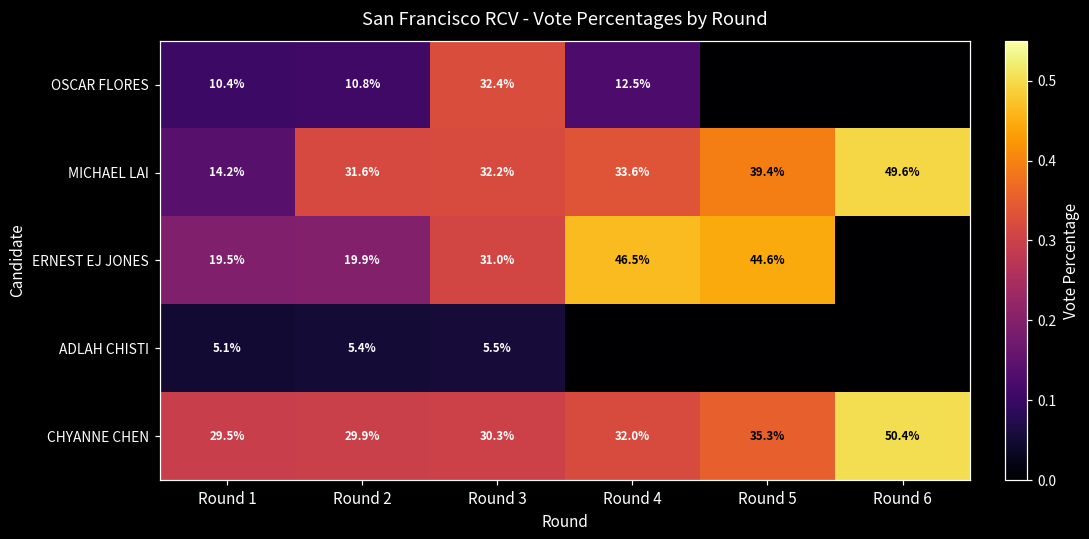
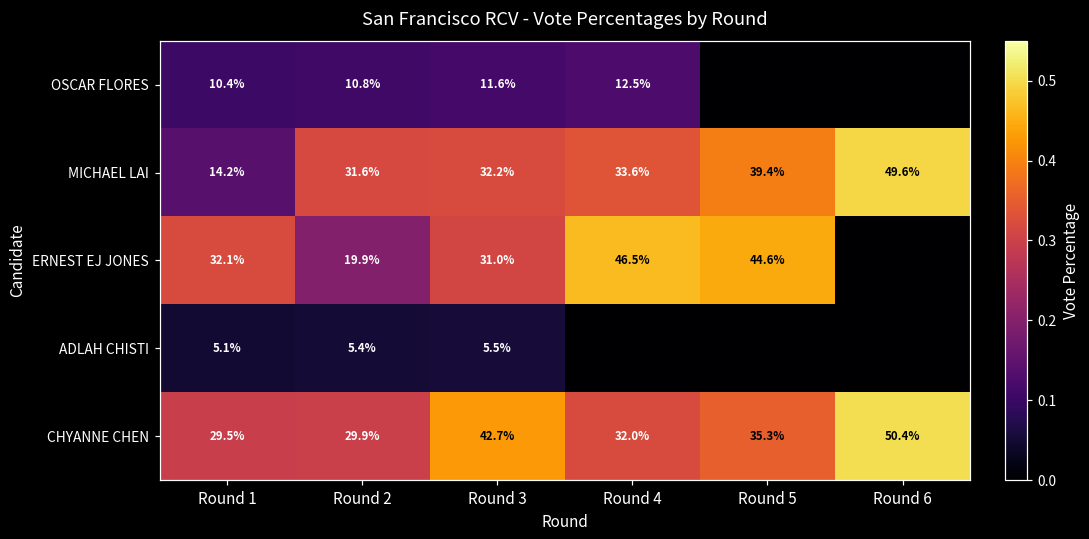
  {
    "OSCAR FLORES": {
      "Round 1": "10.4%",
      "Round 2": "10.8%",
-     "Round 3": "32.4%",
+     "Round 3": "11.6%",
      "Round 4": "12.5%"
    },
    "MICHAEL LAI": {
      "Round 1": "14.2%",
      "Round 2": "31.6%",
      "Round 3": "32.2%",
      "Round 4": "33.6%",
      "Round 5": "39.4%",
      "Round 6": "49.6%"
    },
    "ERNEST EJ JONES": {
-     "Round 1": "19.5%",
+     "Round 1": "32.1%",
      "Round 2": "19.9%",
      "Round 3": "31.0%",
      "Round 4": "46.5%",
      "Round 5": "44.6%"
    },
    "ADLAH CHISTI": {
      "Round 1": "5.1%",
      "Round 2": "5.4%",
      "Round 3": "5.5%"
    },
    "CHYANNE CHEN": {
      "Round 1": "29.5%",
      "Round 2": "29.9%",
-     "Round 3": "30.3%",
+     "Round 3": "42.7%",
      "Round 4": "32.0%",
      "Round 5": "35.3%",
      "Round 6": "50.4%"
    }
  }
